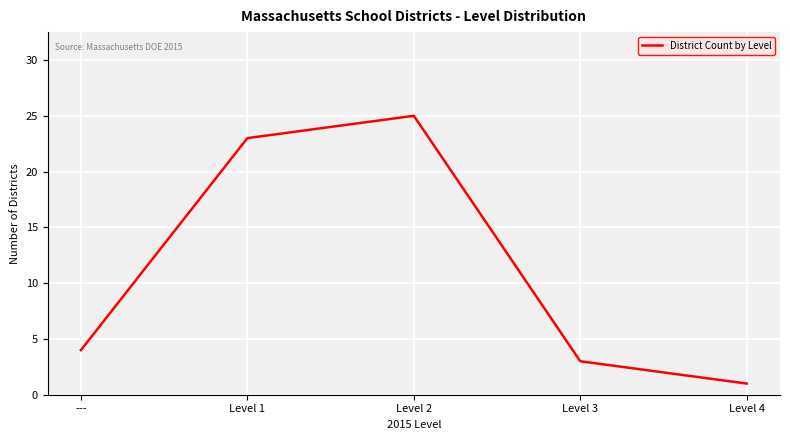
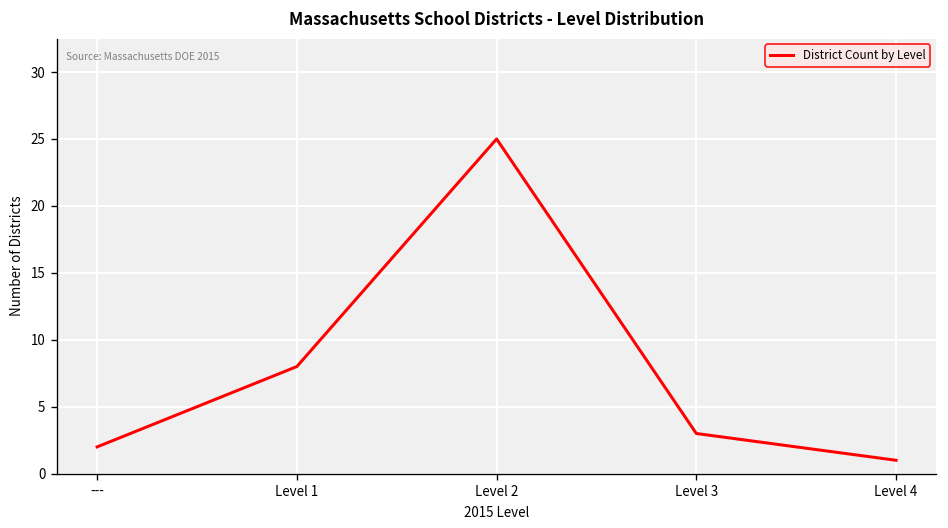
  {
-   "---": 4,
-   "Level 1": 23,
+   "---": 2,
+   "Level 1": 8,
    "Level 2": 25,
    "Level 3": 3,
    "Level 4": 1
  }
